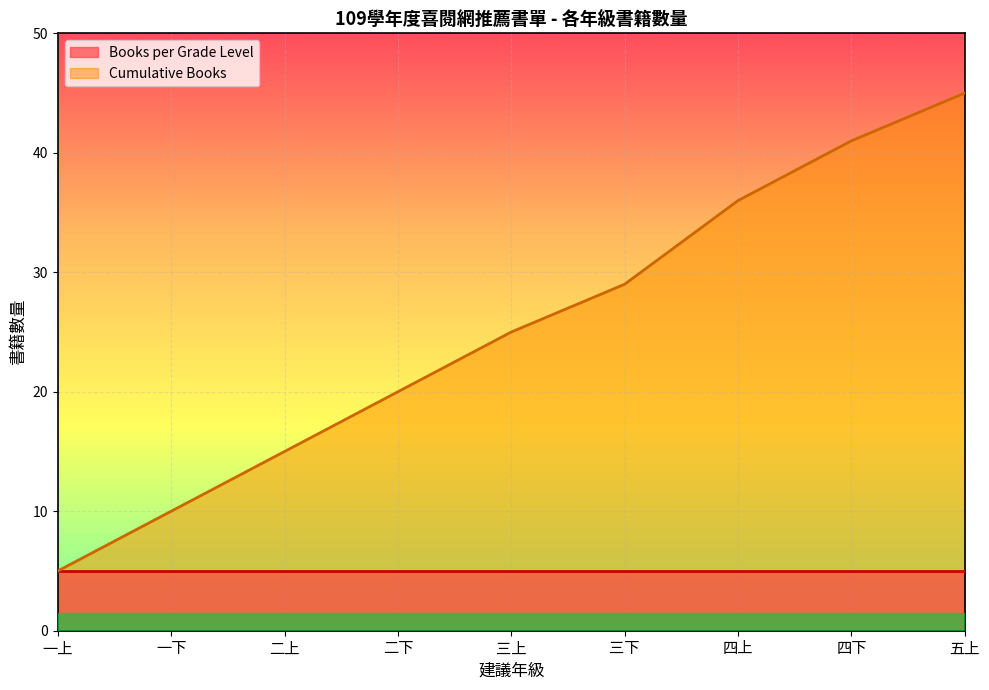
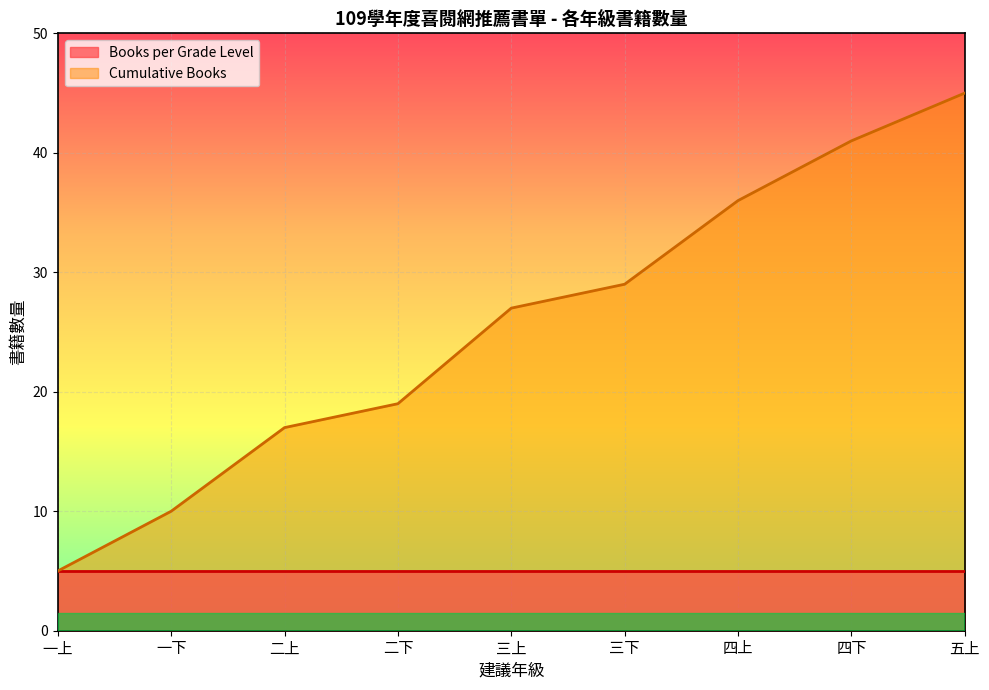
  {
    "Books per Grade Level": {
      "一下": 5,
      "二上": 5,
      "二下": 5,
      "三上": 5,
      "三下": 5,
      "四上": 5,
      "四下": 5,
      "五上": 5
    },
    "Cumulative Books": {
      "一下": 10,
-     "二上": 15,
-     "二下": 20,
-     "三上": 25,
+     "二上": 17,
+     "二下": 19,
+     "三上": 27,
      "三下": 29,
      "四上": 36,
      "四下": 41,
      "五上": 45
    }
  }
